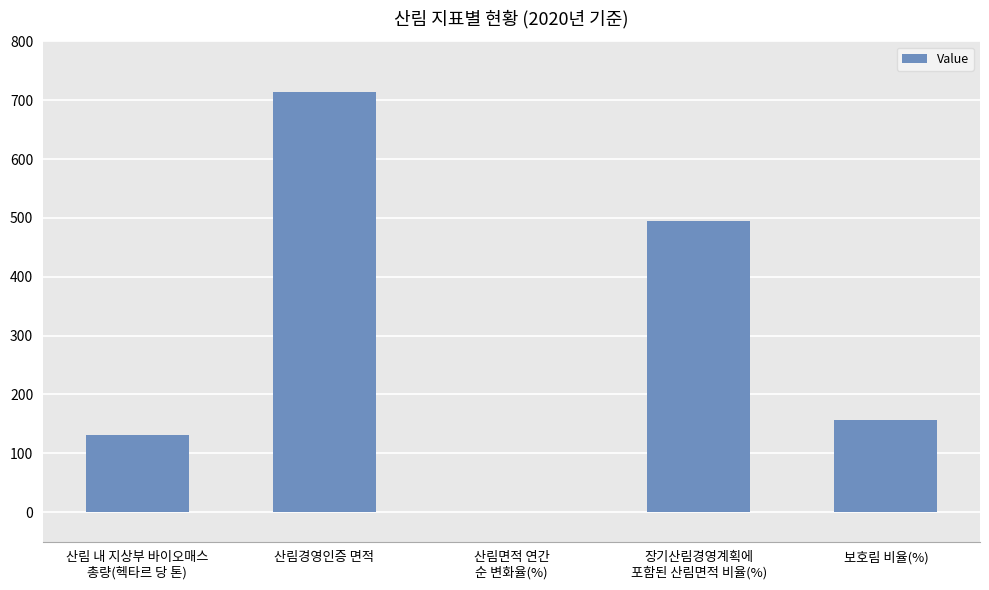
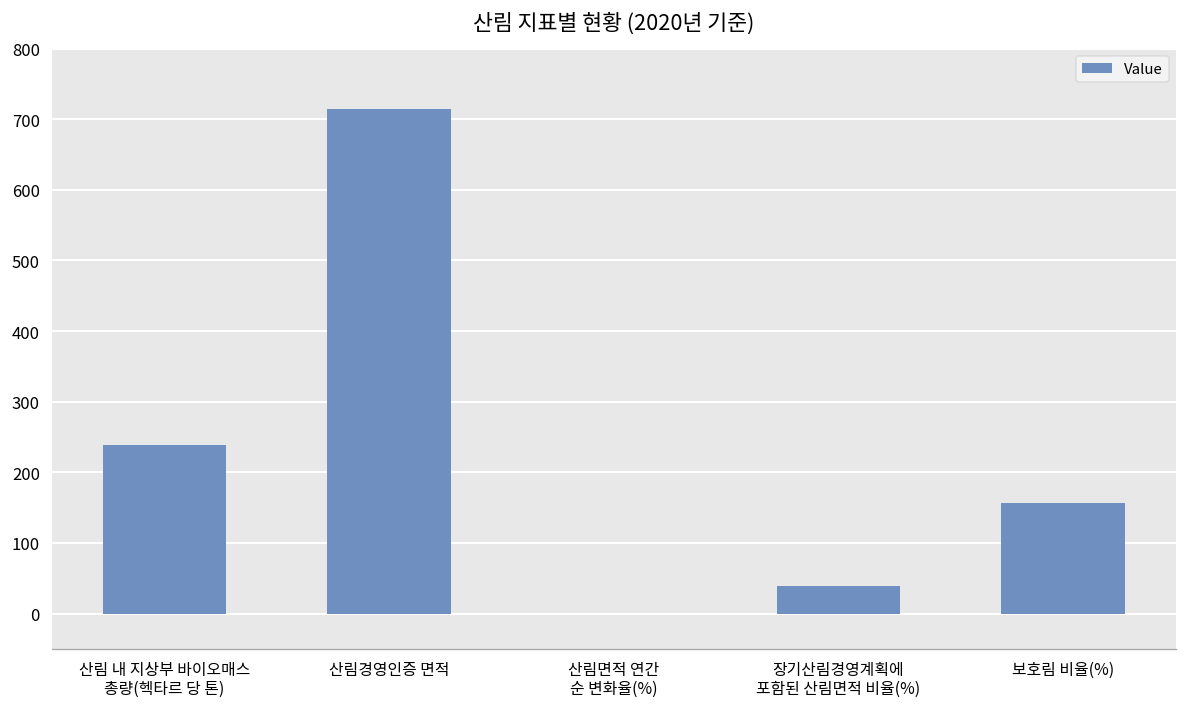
  {
-   "산림 내 지상부 바이오매스 총량(헥타르 당 톤)": 130,
+   "산림 내 지상부 바이오매스 총량(헥타르 당 톤)": 240,
    "산림경영인증 면적": 710,
-   "장기산림경영계획에 포함된 산림면적 비율(%)": 500,
+   "장기산림경영계획에 포함된 산림면적 비율(%)": 40,
    "보호림 비율(%)": 160
  }
